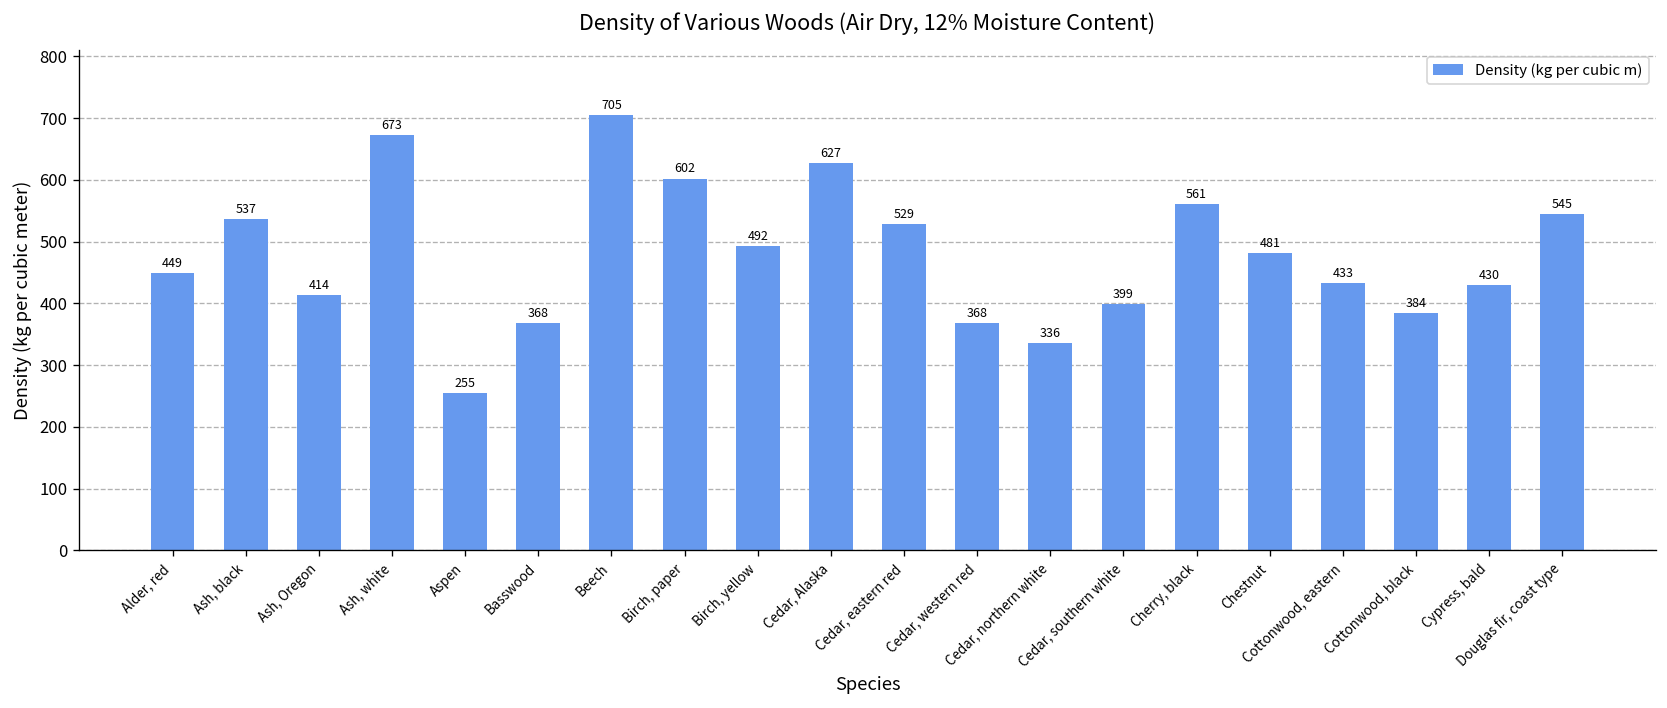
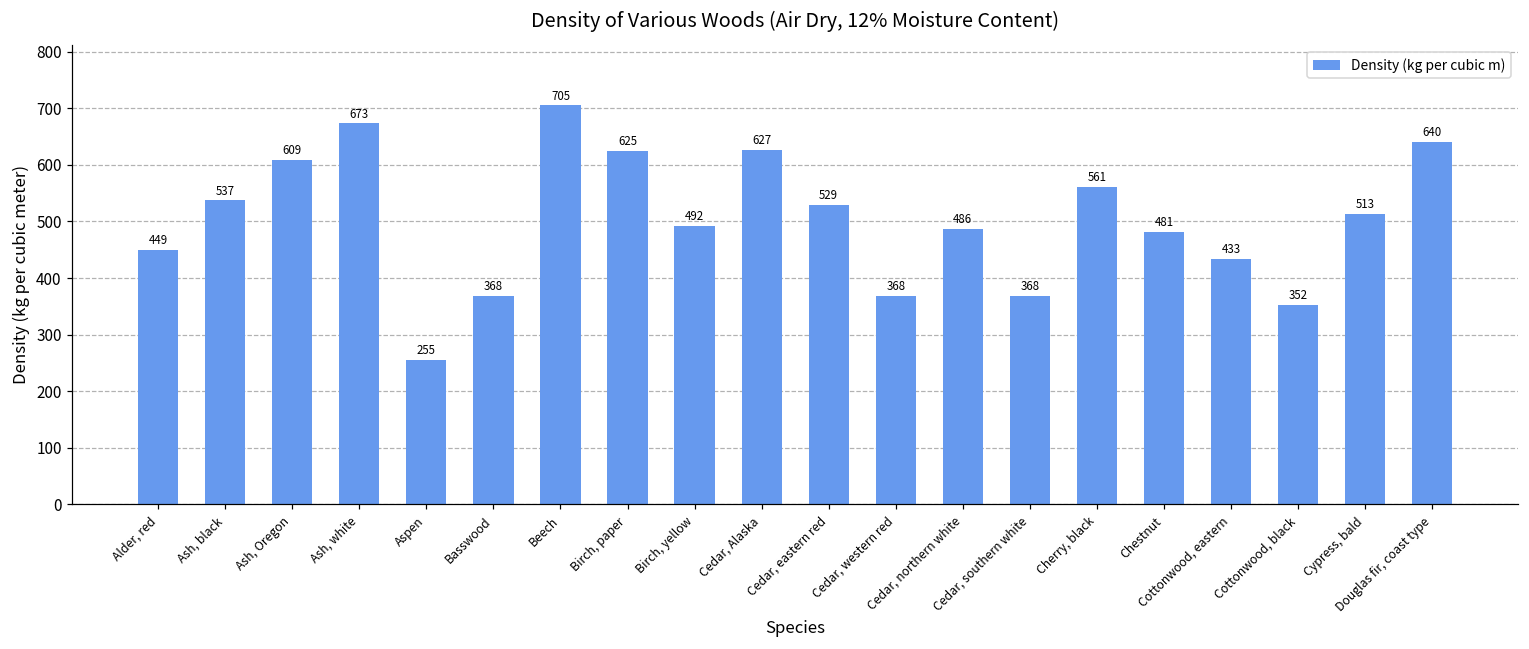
  {
    "Alder, red": 449,
    "Ash, black": 537,
-   "Ash, Oregon": 414,
+   "Ash, Oregon": 609,
    "Ash, white": 673,
    "Aspen": 255,
    "Basswood": 368,
    "Beech": 705,
-   "Birch, paper": 602,
+   "Birch, paper": 625,
    "Birch, yellow": 492,
    "Cedar, Alaska": 627,
    "Cedar, eastern red": 529,
    "Cedar, western red": 368,
-   "Cedar, northern white": 336,
-   "Cedar, southern white": 399,
+   "Cedar, northern white": 486,
+   "Cedar, southern white": 368,
    "Cherry, black": 561,
    "Chestnut": 481,
    "Cottonwood, eastern": 433,
-   "Cottonwood, black": 384,
-   "Cypress, bald": 430,
-   "Douglas fir, coast type": 545
+   "Cottonwood, black": 352,
+   "Cypress, bald": 513,
+   "Douglas fir, coast type": 640
  }
